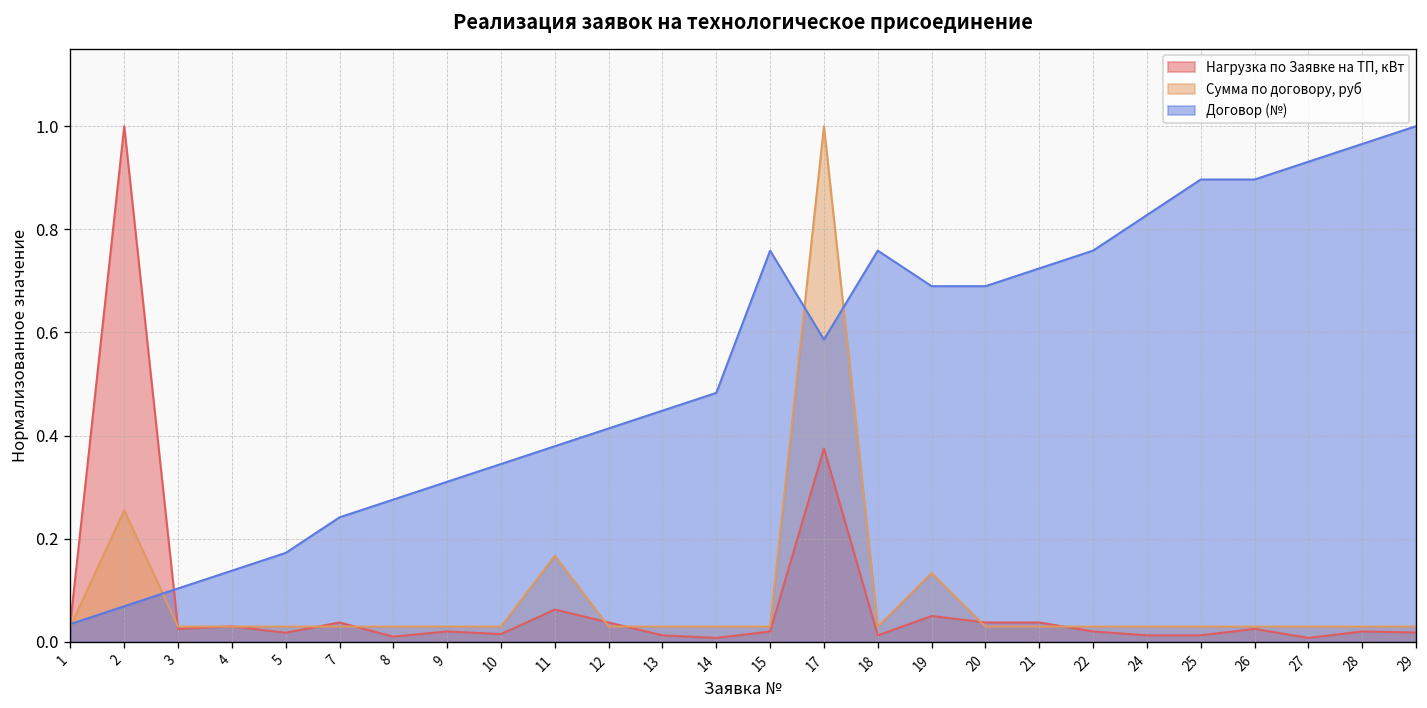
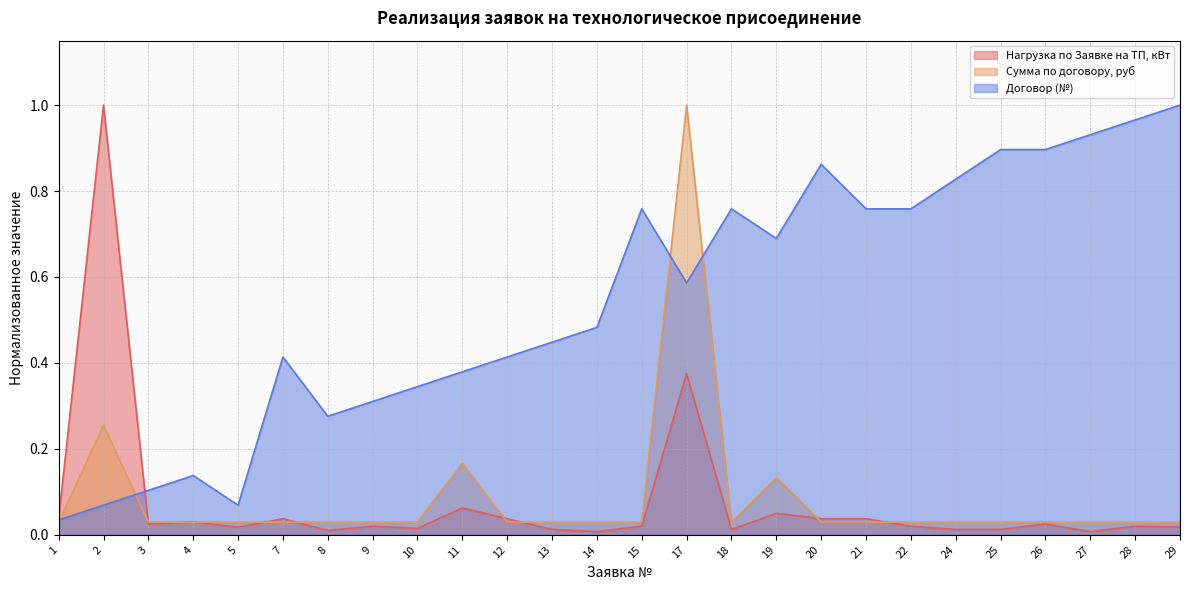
  {
    "Договор (№)": {
      "2": 0.07,
      "3": 0.10,
      "4": 0.14,
-     "5": 0.17,
-     "7": 0.24,
+     "5": 0.07,
+     "7": 0.41,
      "8": 0.28,
      "9": 0.31,
      "10": 0.34,
      "11": 0.38,
      "12": 0.41,
      "13": 0.45,
      "14": 0.48,
      "15": 0.76,
      "17": 0.59,
      "18": 0.76,
      "19": 0.69,
-     "20": 0.69,
-     "21": 0.72,
+     "20": 0.86,
+     "21": 0.76,
      "22": 0.76,
      "24": 0.83,
      "25": 0.90,
      "26": 0.90,
      "27": 0.93,
      "28": 0.97,
      "29": 1.00
    }
  }
